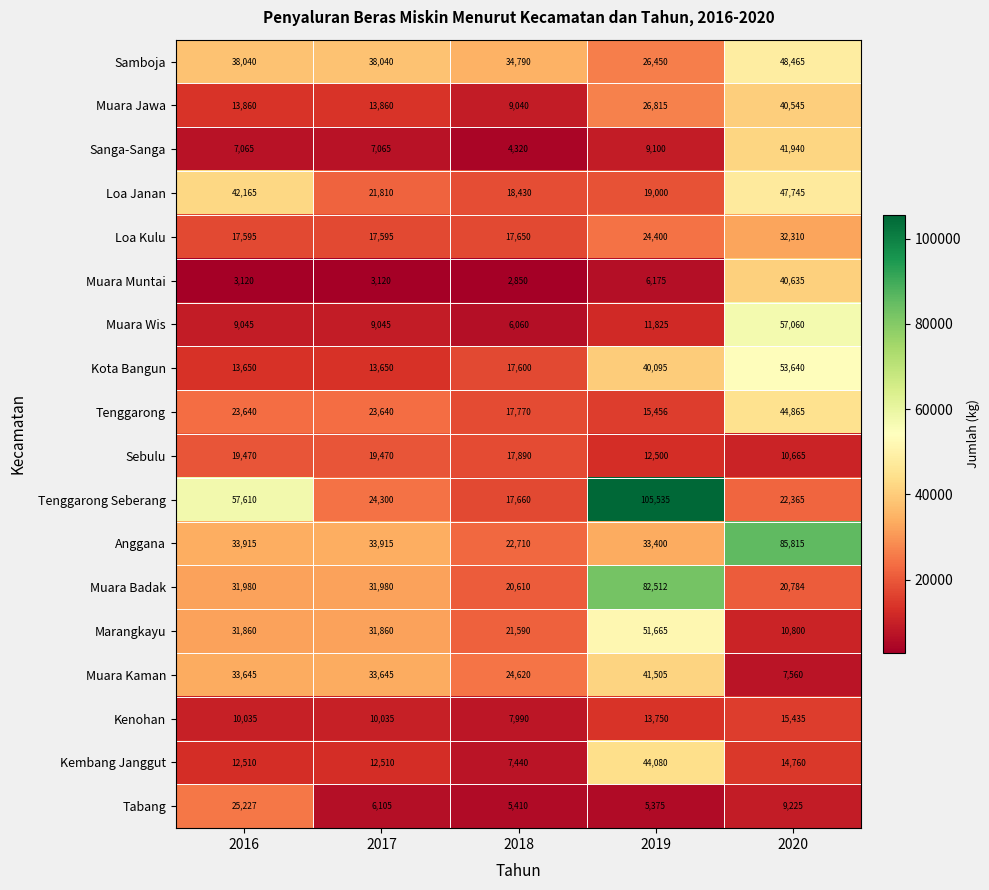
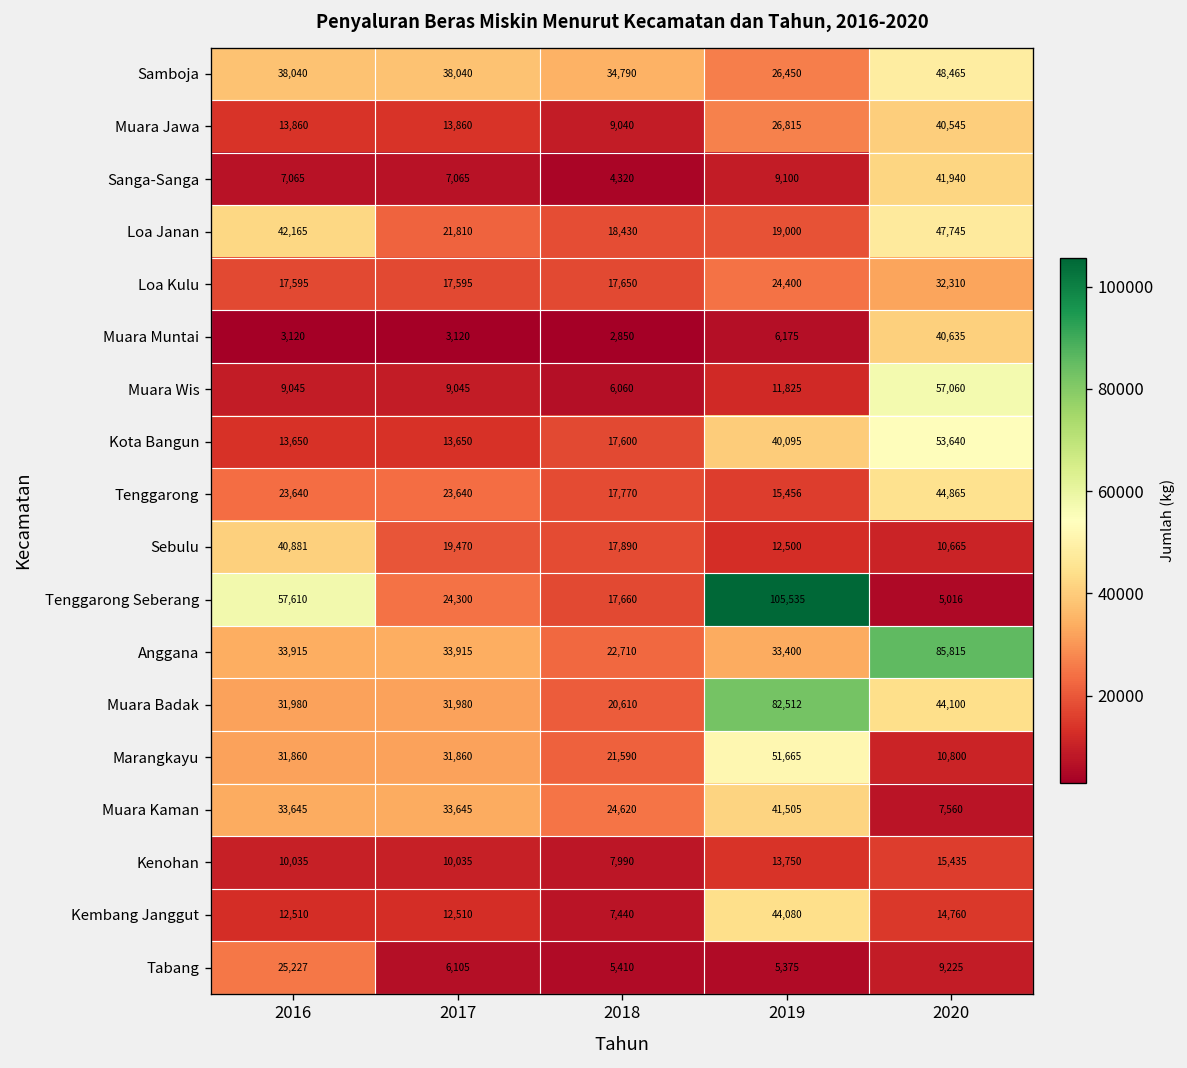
  {
    "Samboja": {
      "2016": "38,040",
      "2017": "38,040",
      "2018": "34,790",
      "2019": "26,450",
      "2020": "48,465"
    },
    "Muara Jawa": {
      "2016": "13,860",
      "2017": "13,860",
      "2018": "9,040",
      "2019": "26,815",
      "2020": "40,545"
    },
    "Sanga-Sanga": {
      "2016": "7,065",
      "2017": "7,065",
      "2018": "4,320",
      "2019": "9,100",
      "2020": "41,940"
    },
    "Loa Janan": {
      "2016": "42,165",
      "2017": "21,810",
      "2018": "18,430",
      "2019": "19,000",
      "2020": "47,745"
    },
    "Loa Kulu": {
      "2016": "17,595",
      "2017": "17,595",
      "2018": "17,650",
      "2019": "24,400",
      "2020": "32,310"
    },
    "Muara Muntai": {
      "2016": "3,120",
      "2017": "3,120",
      "2018": "2,850",
      "2019": "6,175",
      "2020": "40,635"
    },
    "Muara Wis": {
      "2016": "9,045",
      "2017": "9,045",
      "2018": "6,060",
      "2019": "11,825",
      "2020": "57,060"
    },
    "Kota Bangun": {
      "2016": "13,650",
      "2017": "13,650",
      "2018": "17,600",
      "2019": "40,095",
      "2020": "53,640"
    },
    "Tenggarong": {
      "2016": "23,640",
      "2017": "23,640",
      "2018": "17,770",
      "2019": "15,456",
      "2020": "44,865"
    },
    "Sebulu": {
-     "2016": "19,470",
+     "2016": "40,881",
      "2017": "19,470",
      "2018": "17,890",
      "2019": "12,500",
      "2020": "10,665"
    },
    "Tenggarong Seberang": {
      "2016": "57,610",
      "2017": "24,300",
      "2018": "17,660",
      "2019": "105,535",
-     "2020": "22,365"
+     "2020": "5,016"
    },
    "Anggana": {
      "2016": "33,915",
      "2017": "33,915",
      "2018": "22,710",
      "2019": "33,400",
      "2020": "85,815"
    },
    "Muara Badak": {
      "2016": "31,980",
      "2017": "31,980",
      "2018": "20,610",
      "2019": "82,512",
-     "2020": "20,784"
+     "2020": "44,100"
    },
    "Marangkayu": {
      "2016": "31,860",
      "2017": "31,860",
      "2018": "21,590",
      "2019": "51,665",
      "2020": "10,800"
    },
    "Muara Kaman": {
      "2016": "33,645",
      "2017": "33,645",
      "2018": "24,620",
      "2019": "41,505",
      "2020": "7,560"
    },
    "Kenohan": {
      "2016": "10,035",
      "2017": "10,035",
      "2018": "7,990",
      "2019": "13,750",
      "2020": "15,435"
    },
    "Kembang Janggut": {
      "2016": "12,510",
      "2017": "12,510",
      "2018": "7,440",
      "2019": "44,080",
      "2020": "14,760"
    },
    "Tabang": {
      "2016": "25,227",
      "2017": "6,105",
      "2018": "5,410",
      "2019": "5,375",
      "2020": "9,225"
    }
  }
